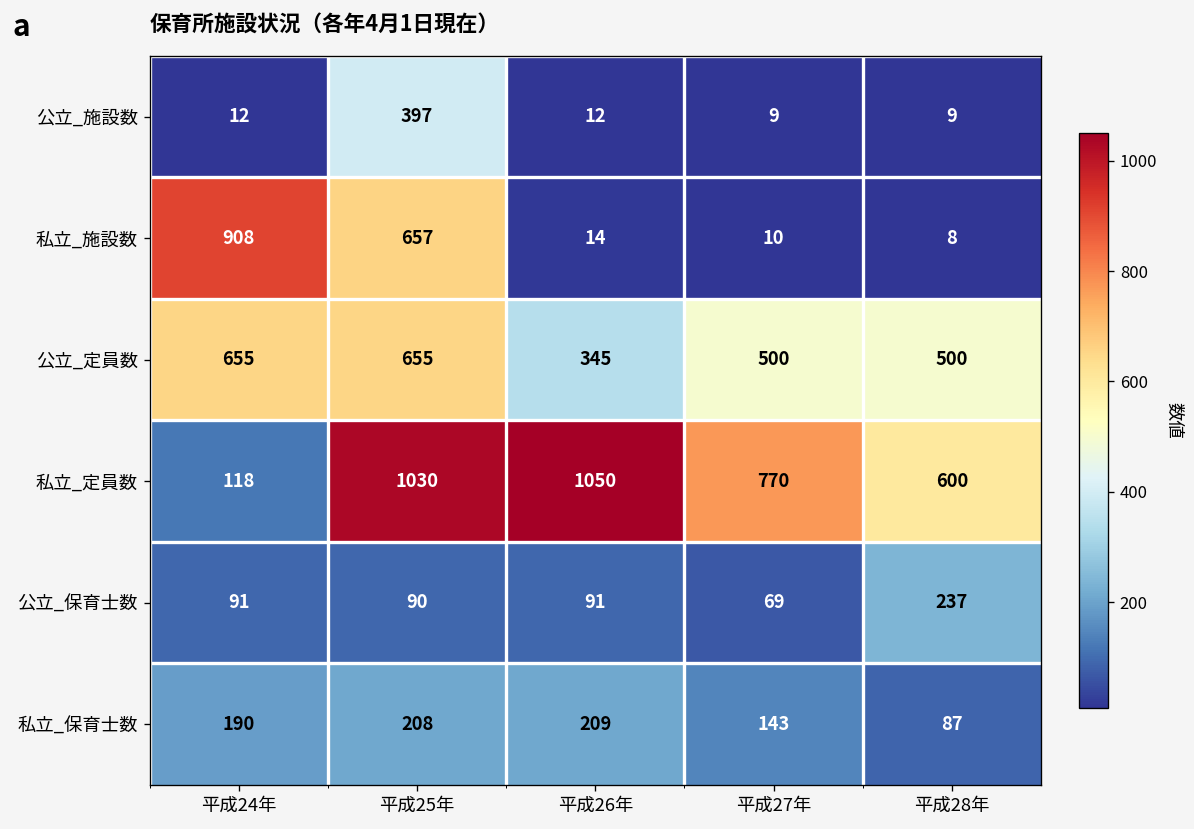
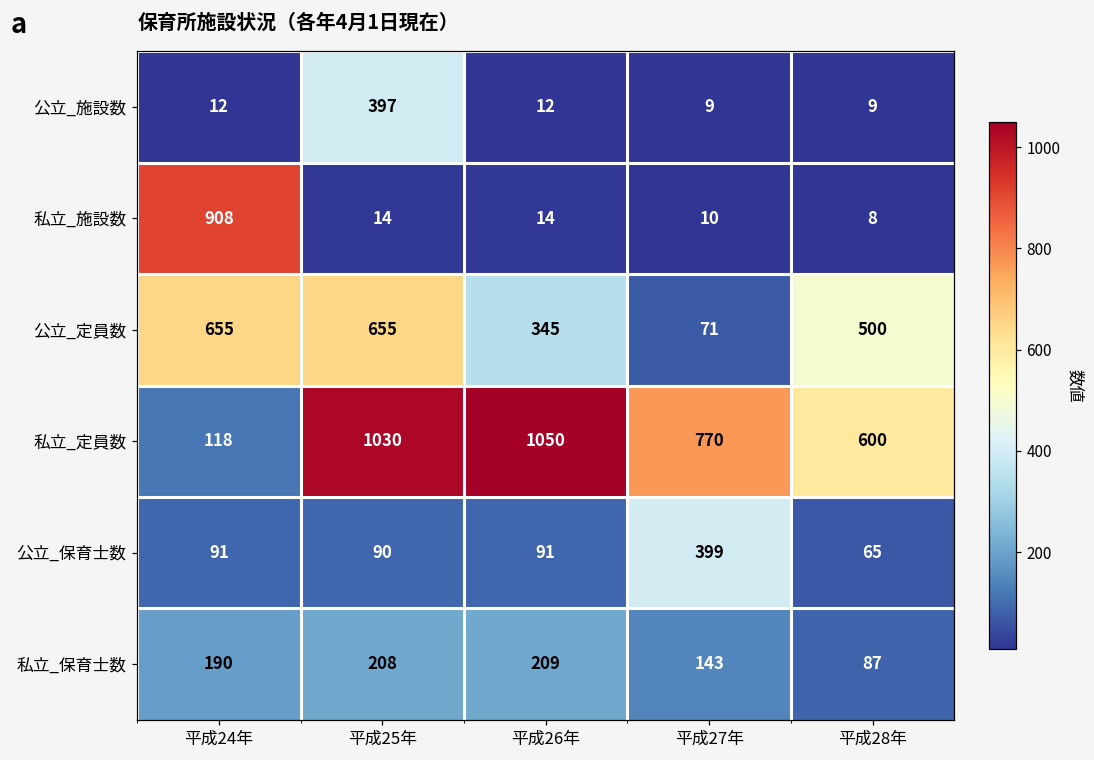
  {
    "公立_施設数": {
      "平成24年": 12,
      "平成25年": 397,
      "平成26年": 12,
      "平成27年": 9,
      "平成28年": 9
    },
    "私立_施設数": {
      "平成24年": 908,
-     "平成25年": 657,
+     "平成25年": 14,
      "平成26年": 14,
      "平成27年": 10,
      "平成28年": 8
    },
    "公立_定員数": {
      "平成24年": 655,
      "平成25年": 655,
      "平成26年": 345,
-     "平成27年": 500,
+     "平成27年": 71,
      "平成28年": 500
    },
    "私立_定員数": {
      "平成24年": 118,
      "平成25年": 1030,
      "平成26年": 1050,
      "平成27年": 770,
      "平成28年": 600
    },
    "公立_保育士数": {
      "平成24年": 91,
      "平成25年": 90,
      "平成26年": 91,
-     "平成27年": 69,
-     "平成28年": 237
+     "平成27年": 399,
+     "平成28年": 65
    },
    "私立_保育士数": {
      "平成24年": 190,
      "平成25年": 208,
      "平成26年": 209,
      "平成27年": 143,
      "平成28年": 87
    }
  }
